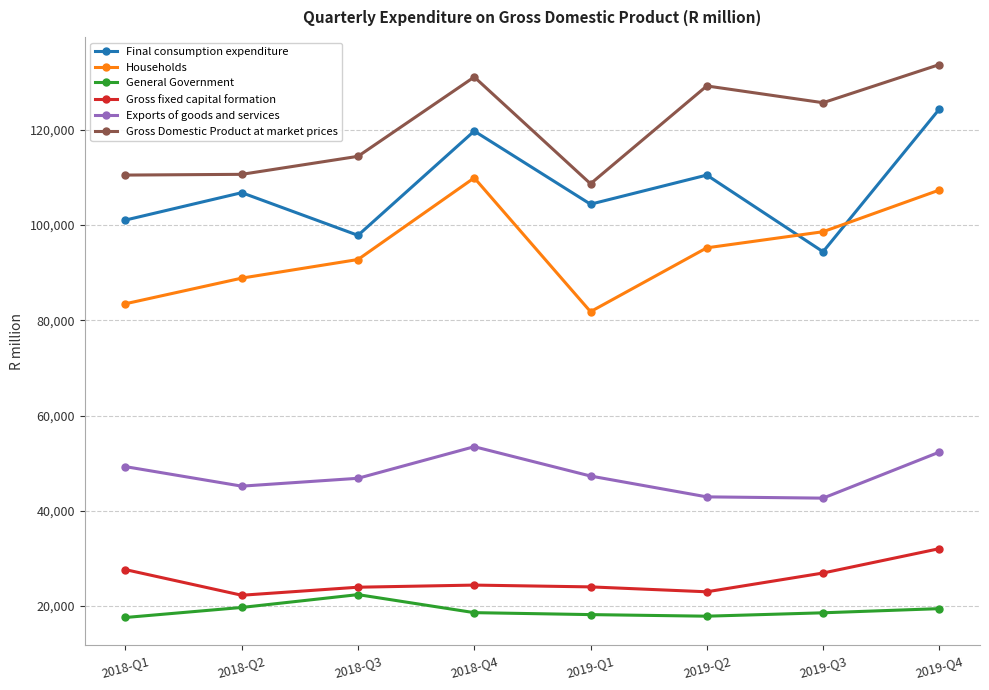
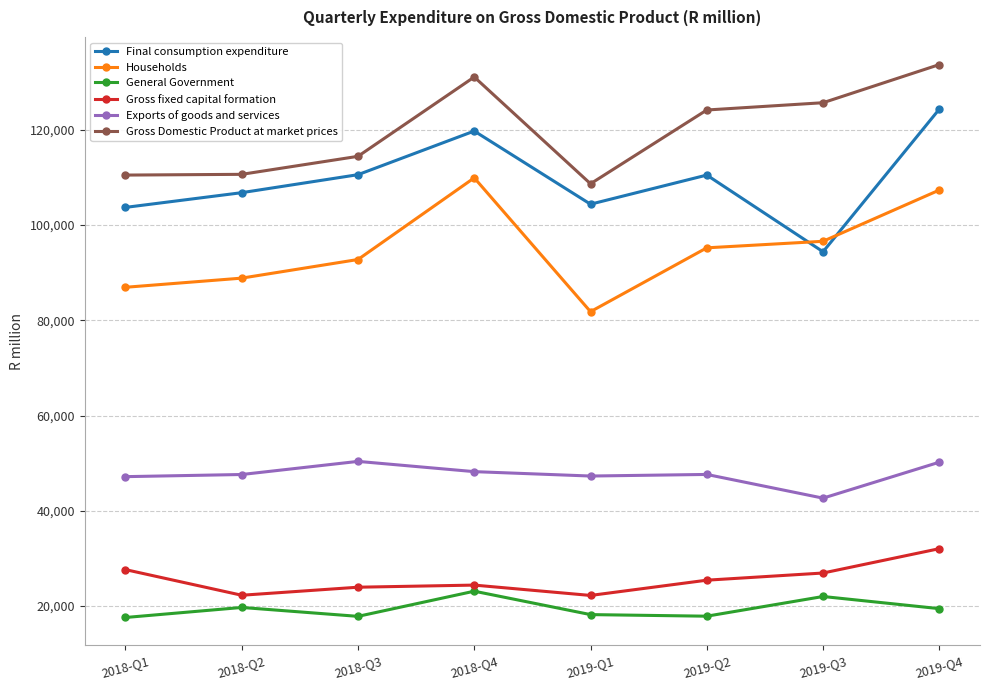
  {
    "Final consumption expenditure": {
-     "2018-Q1": "101,000",
+     "2018-Q1": "104,000",
      "2018-Q2": "107,000",
-     "2018-Q3": "98,000",
+     "2018-Q3": "111,000",
      "2018-Q4": "120,000",
      "2019-Q1": "104,000",
      "2019-Q2": "110,000",
      "2019-Q3": "94,000",
      "2019-Q4": "124,000"
    },
    "Households": {
-     "2018-Q1": "83,000",
+     "2018-Q1": "87,000",
      "2018-Q2": "89,000",
      "2018-Q3": "93,000",
      "2018-Q4": "110,000",
      "2019-Q1": "82,000",
      "2019-Q2": "95,000",
-     "2019-Q3": "99,000",
+     "2019-Q3": "97,000",
      "2019-Q4": "107,000"
    },
    "General Government": {
      "2018-Q1": "18,000",
      "2018-Q2": "20,000",
-     "2018-Q3": "22,000",
-     "2018-Q4": "19,000",
+     "2018-Q3": "18,000",
+     "2018-Q4": "23,000",
      "2019-Q1": "18,000",
      "2019-Q2": "18,000",
-     "2019-Q3": "19,000",
+     "2019-Q3": "22,000",
      "2019-Q4": "19,000"
    },
    "Gross fixed capital formation": {
      "2018-Q1": "28,000",
      "2018-Q2": "22,000",
      "2018-Q3": "24,000",
      "2018-Q4": "24,000",
-     "2019-Q1": "24,000",
-     "2019-Q2": "23,000",
+     "2019-Q1": "22,000",
+     "2019-Q2": "25,000",
      "2019-Q3": "27,000",
      "2019-Q4": "32,000"
    },
    "Exports of goods and services": {
-     "2018-Q1": "49,000",
-     "2018-Q2": "45,000",
-     "2018-Q3": "47,000",
-     "2018-Q4": "53,000",
+     "2018-Q1": "47,000",
+     "2018-Q2": "48,000",
+     "2018-Q3": "50,000",
+     "2018-Q4": "48,000",
      "2019-Q1": "47,000",
-     "2019-Q2": "43,000",
+     "2019-Q2": "48,000",
      "2019-Q3": "43,000",
-     "2019-Q4": "52,000"
+     "2019-Q4": "50,000"
    },
    "Gross Domestic Product at market prices": {
      "2018-Q1": "110,000",
      "2018-Q2": "111,000",
      "2018-Q3": "114,000",
      "2018-Q4": "131,000",
      "2019-Q1": "109,000",
-     "2019-Q2": "129,000",
+     "2019-Q2": "124,000",
      "2019-Q3": "126,000",
      "2019-Q4": "134,000"
    }
  }
